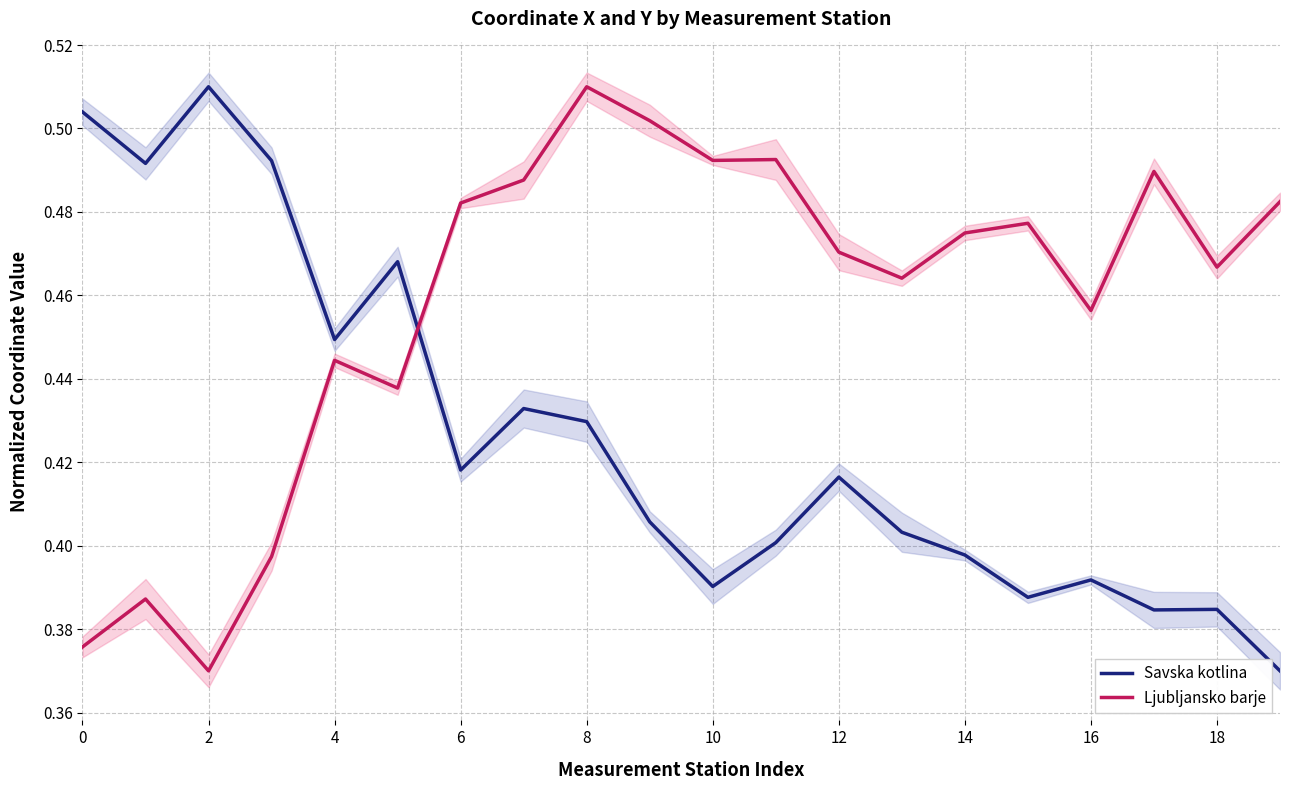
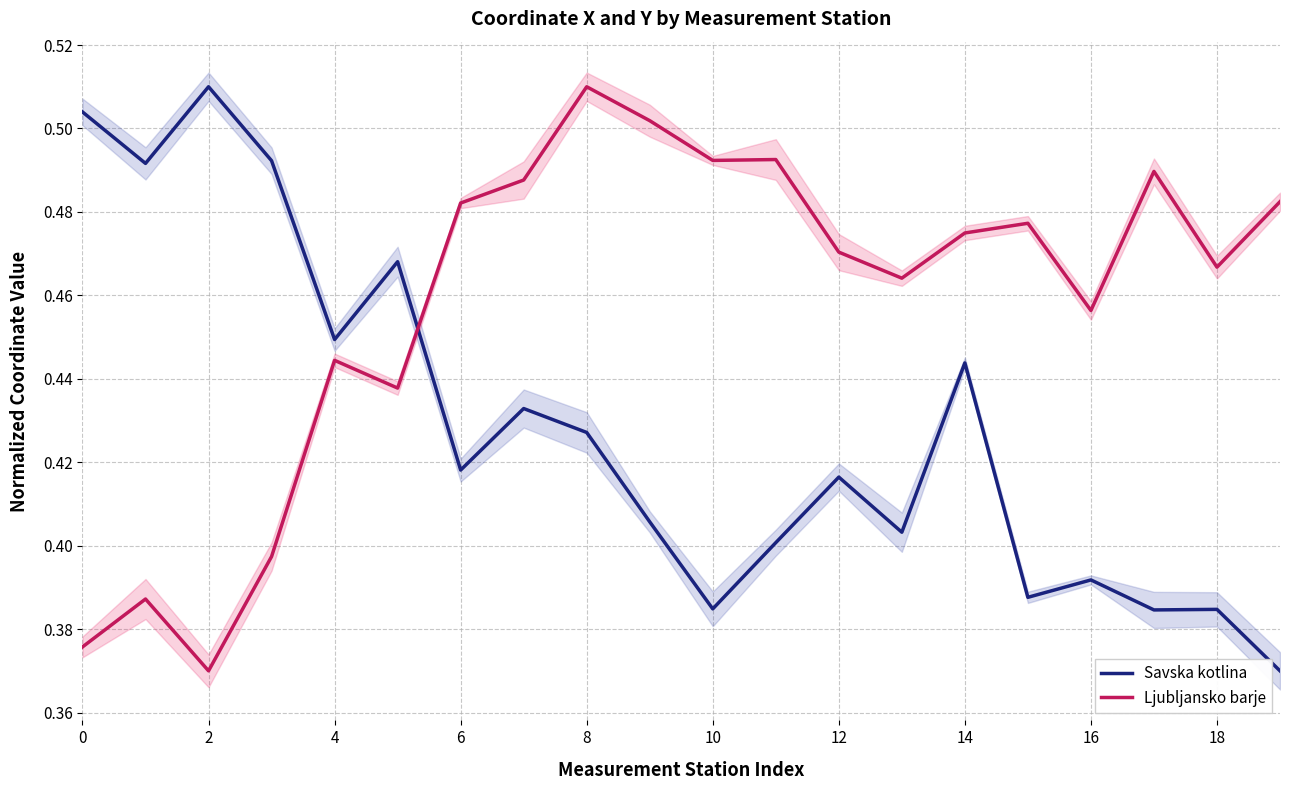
  {
    "Savska kotlina": {
      "0": 0.504,
      "2": 0.510,
      "4": 0.449,
      "6": 0.418,
-     "8": 0.430,
-     "10": 0.390,
+     "8": 0.427,
+     "10": 0.385,
      "12": 0.416,
-     "14": 0.398,
+     "14": 0.444,
      "16": 0.392,
      "18": 0.385
    }
  }
